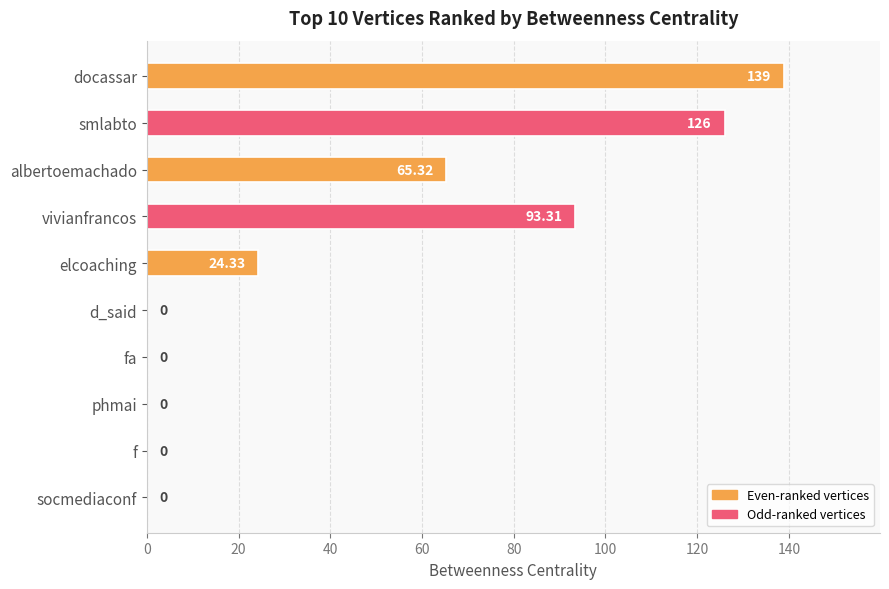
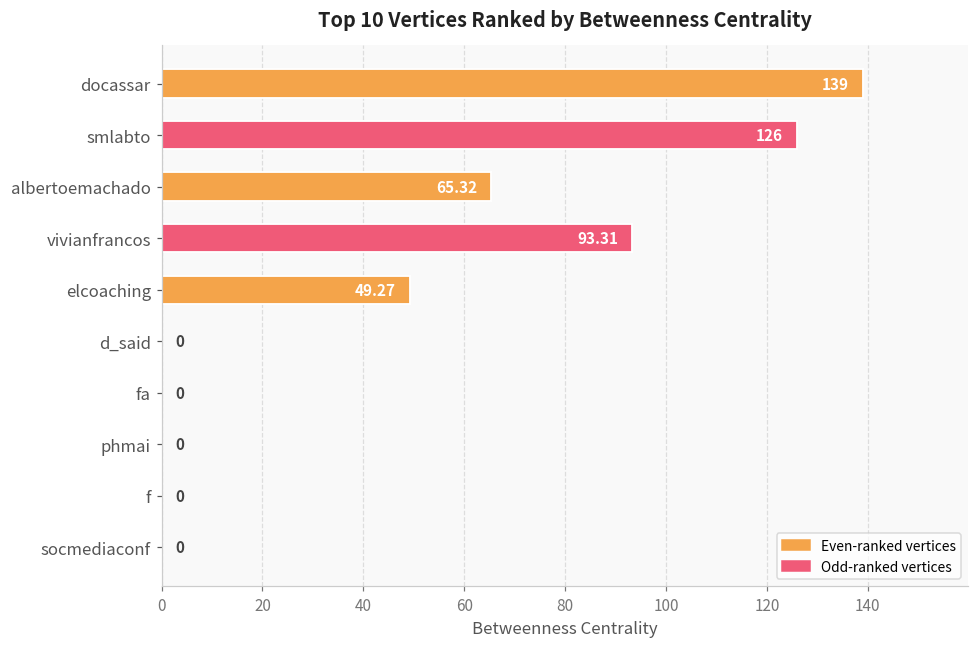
  {
    "docassar": 139,
    "smlabto": 126,
    "albertoemachado": 65.32,
    "vivianfrancos": 93.31,
-   "elcoaching": 24.33,
+   "elcoaching": 49.27,
    "d_said": 0,
    "fa": 0,
    "phmai": 0,
    "f": 0,
    "socmediaconf": 0
  }
